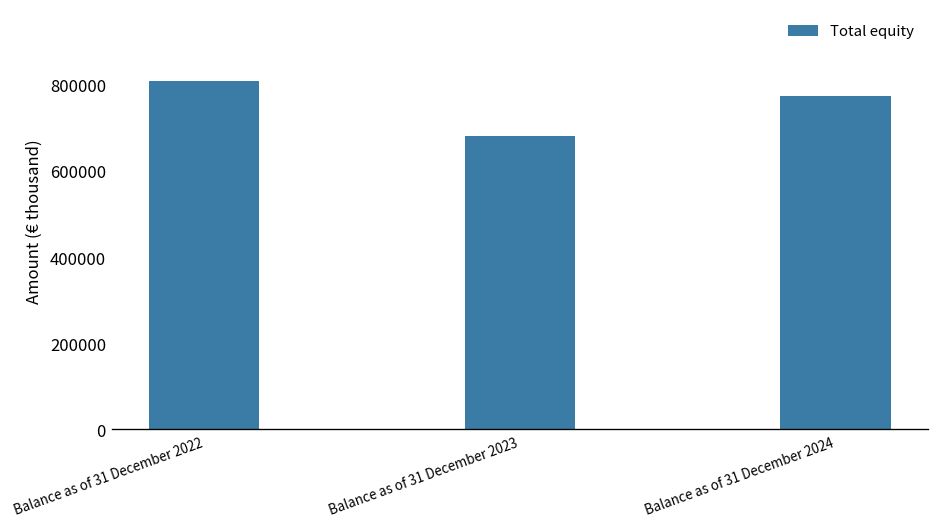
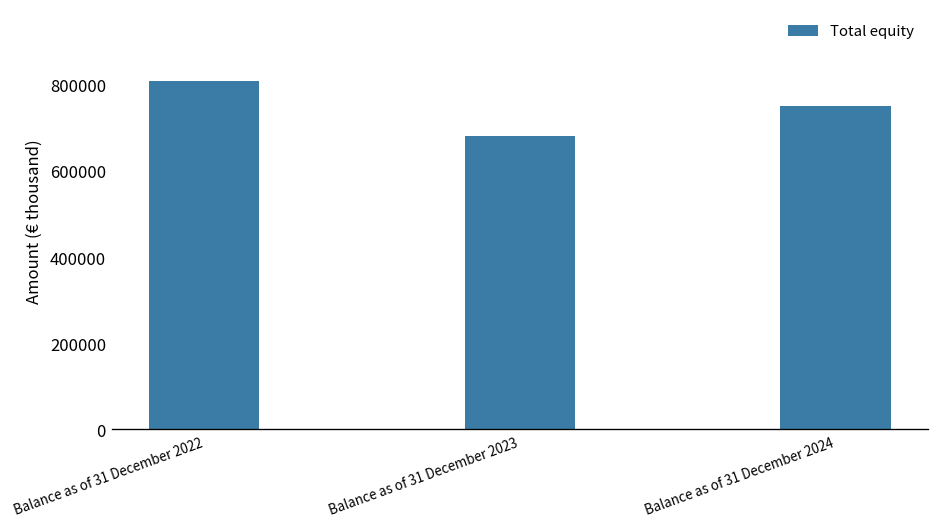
  {
    "Balance as of 31 December 2022": 810000,
    "Balance as of 31 December 2023": 680000,
-   "Balance as of 31 December 2024": 770000
+   "Balance as of 31 December 2024": 750000
  }
